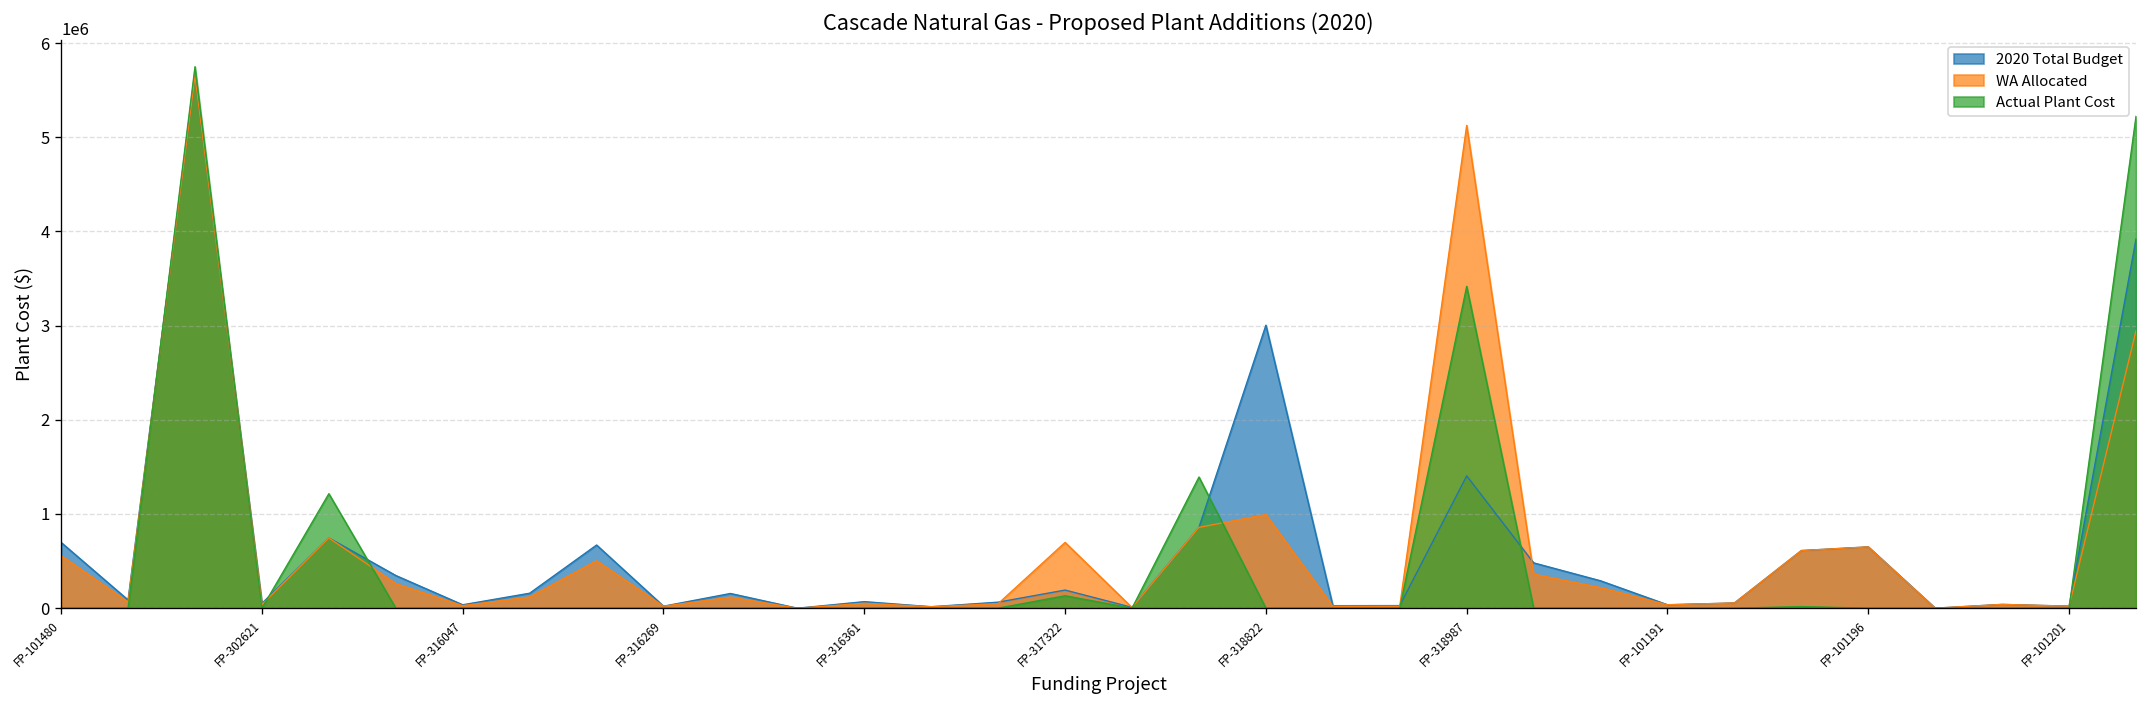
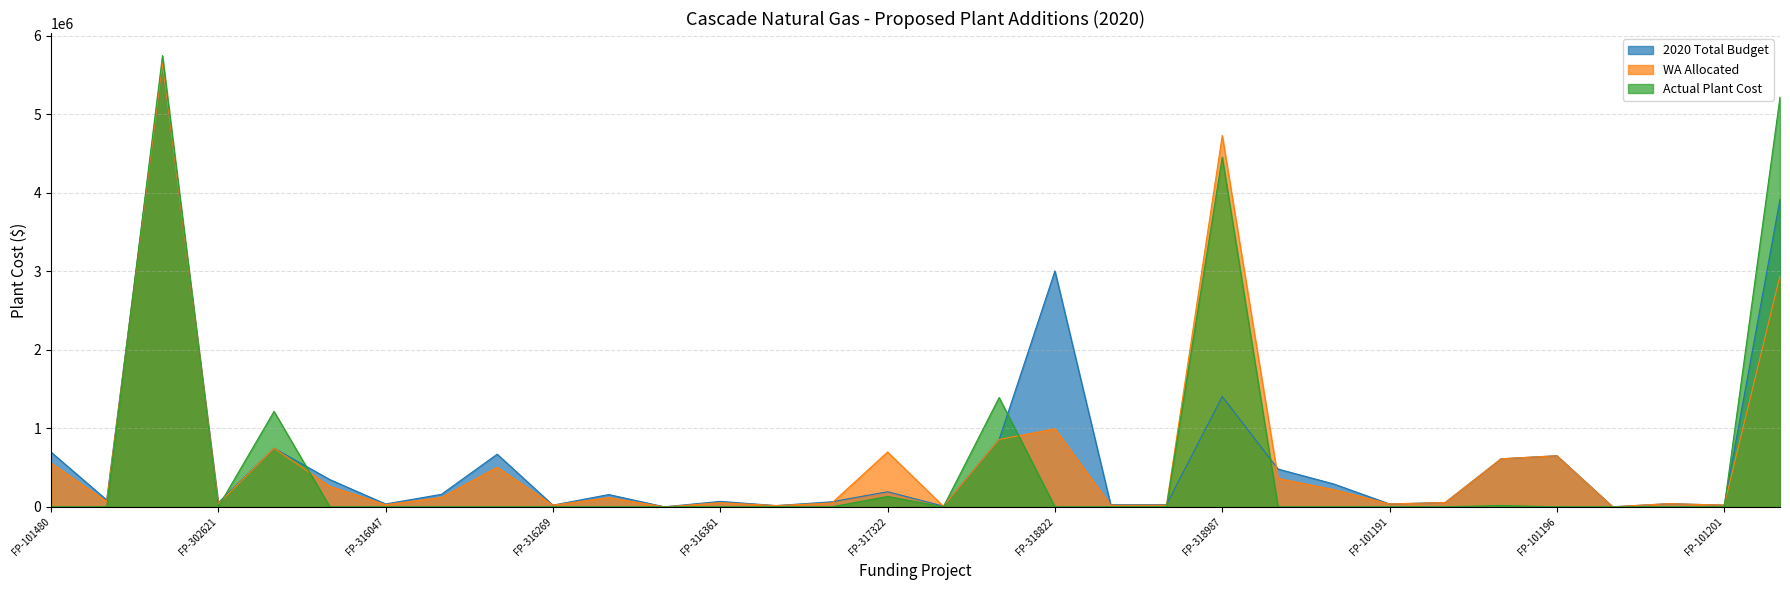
  {
    "2020 Total Budget": {
      "FP-101480": 700000,
      "FP-317322": 200000,
      "FP-318822": 3000000,
      "FP-318987": 1400000
    },
    "WA Allocated": {
      "FP-101480": 600000,
      "FP-317322": 700000,
      "FP-318822": 1000000,
-     "FP-318987": 5100000
+     "FP-318987": 4700000
    },
    "Actual Plant Cost": {
      "FP-101480": 0,
      "FP-302621": 0,
      "FP-316361": 0,
      "FP-317322": 100000,
      "FP-318822": 0,
-     "FP-318987": 3400000,
+     "FP-318987": 4500000,
      "FP-101191": 0,
      "FP-101196": 0
    }
  }
